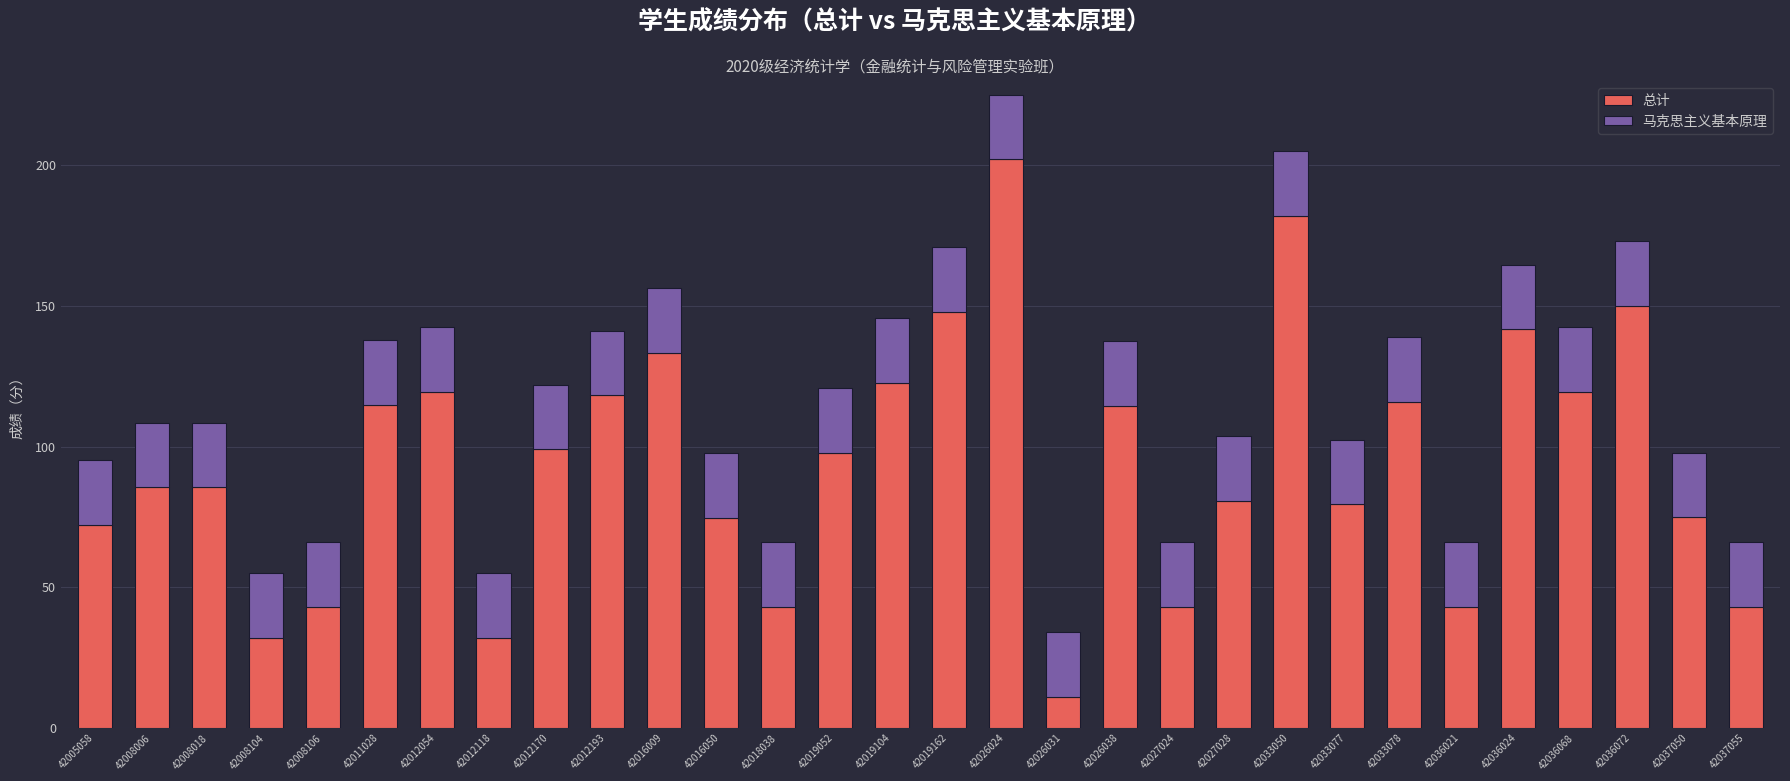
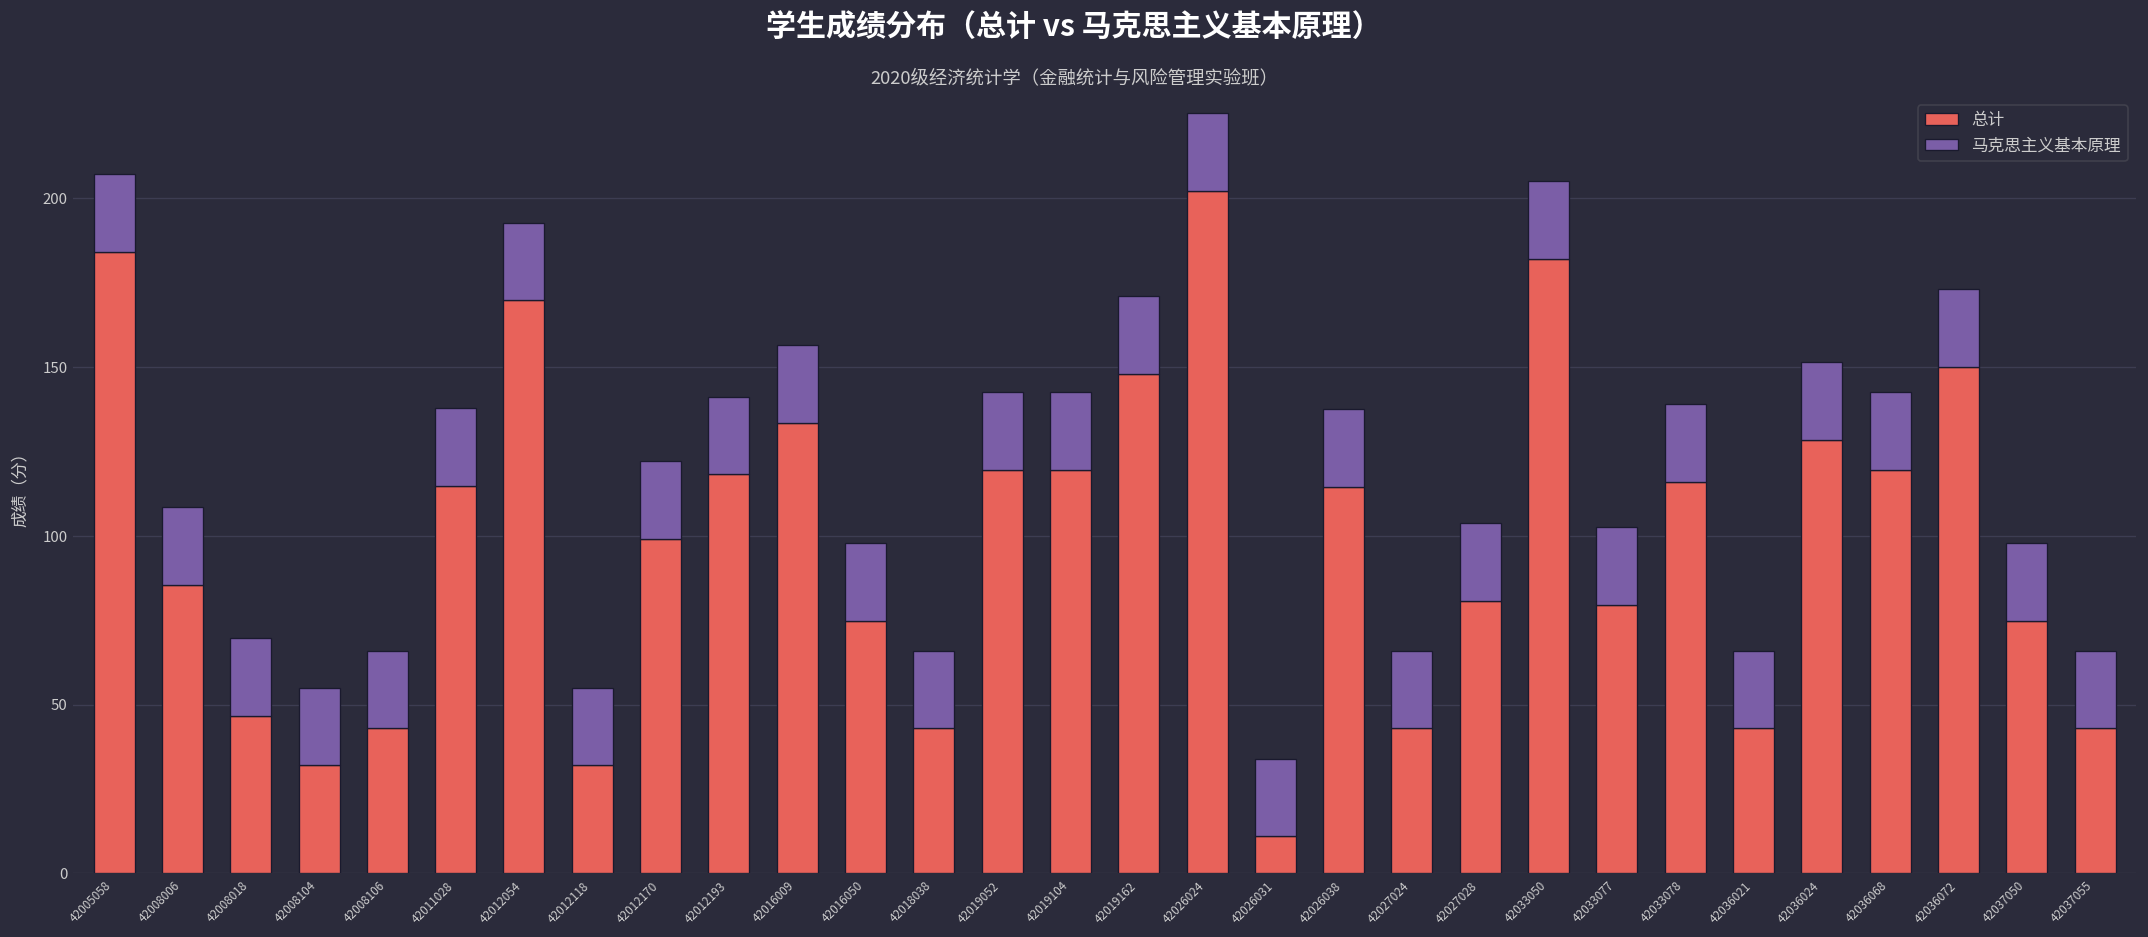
  {
    "总计": {
-     "42005058": 72,
+     "42005058": 184,
      "42008006": 86,
-     "42008018": 86,
+     "42008018": 47,
      "42008104": 32,
      "42008106": 43,
      "42011028": 115,
-     "42012054": 120,
+     "42012054": 170,
      "42012118": 32,
      "42012170": 99,
      "42012193": 118,
      "42016009": 133,
      "42016050": 75,
      "42018038": 43,
-     "42019052": 98,
-     "42019104": 123,
+     "42019052": 120,
+     "42019104": 120,
      "42019162": 148,
      "42026024": 202,
      "42026031": 11,
      "42026038": 114,
      "42027024": 43,
      "42027028": 81,
      "42033050": 182,
      "42033077": 79,
      "42033078": 116,
      "42036021": 43,
-     "42036024": 142,
+     "42036024": 128,
      "42036068": 120,
      "42036072": 150,
      "42037050": 75,
      "42037055": 43
    },
    "马克思主义基本原理": {
      "42005058": 23,
      "42008006": 23,
      "42008018": 23,
      "42008104": 23,
      "42008106": 23,
      "42011028": 23,
      "42012054": 23,
      "42012118": 23,
      "42012170": 23,
      "42012193": 23,
      "42016009": 23,
      "42016050": 23,
      "42018038": 23,
      "42019052": 23,
      "42019104": 23,
      "42019162": 23,
      "42026024": 23,
      "42026031": 23,
      "42026038": 23,
      "42027024": 23,
      "42027028": 23,
      "42033050": 23,
      "42033077": 23,
      "42033078": 23,
      "42036021": 23,
      "42036024": 23,
      "42036068": 23,
      "42036072": 23,
      "42037050": 23,
      "42037055": 23
    }
  }
